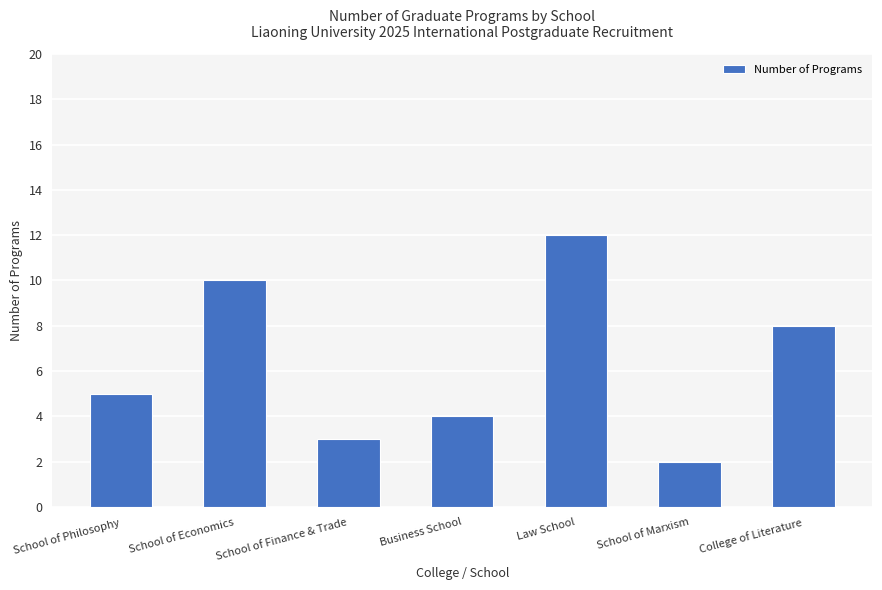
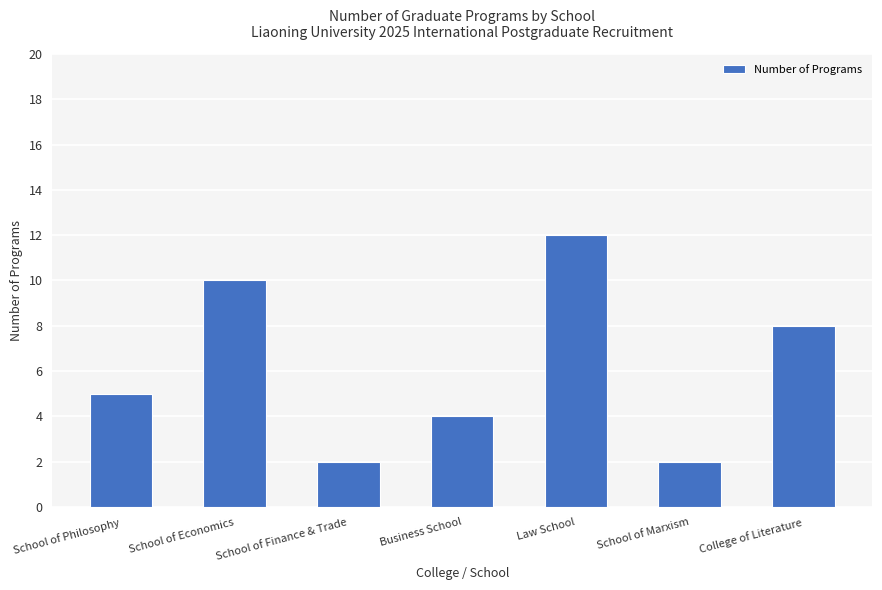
  {
    "School of Philosophy": 5,
    "School of Economics": 10,
-   "School of Finance & Trade": 3,
+   "School of Finance & Trade": 2,
    "Business School": 4,
    "Law School": 12,
    "School of Marxism": 2,
    "College of Literature": 8
  }
